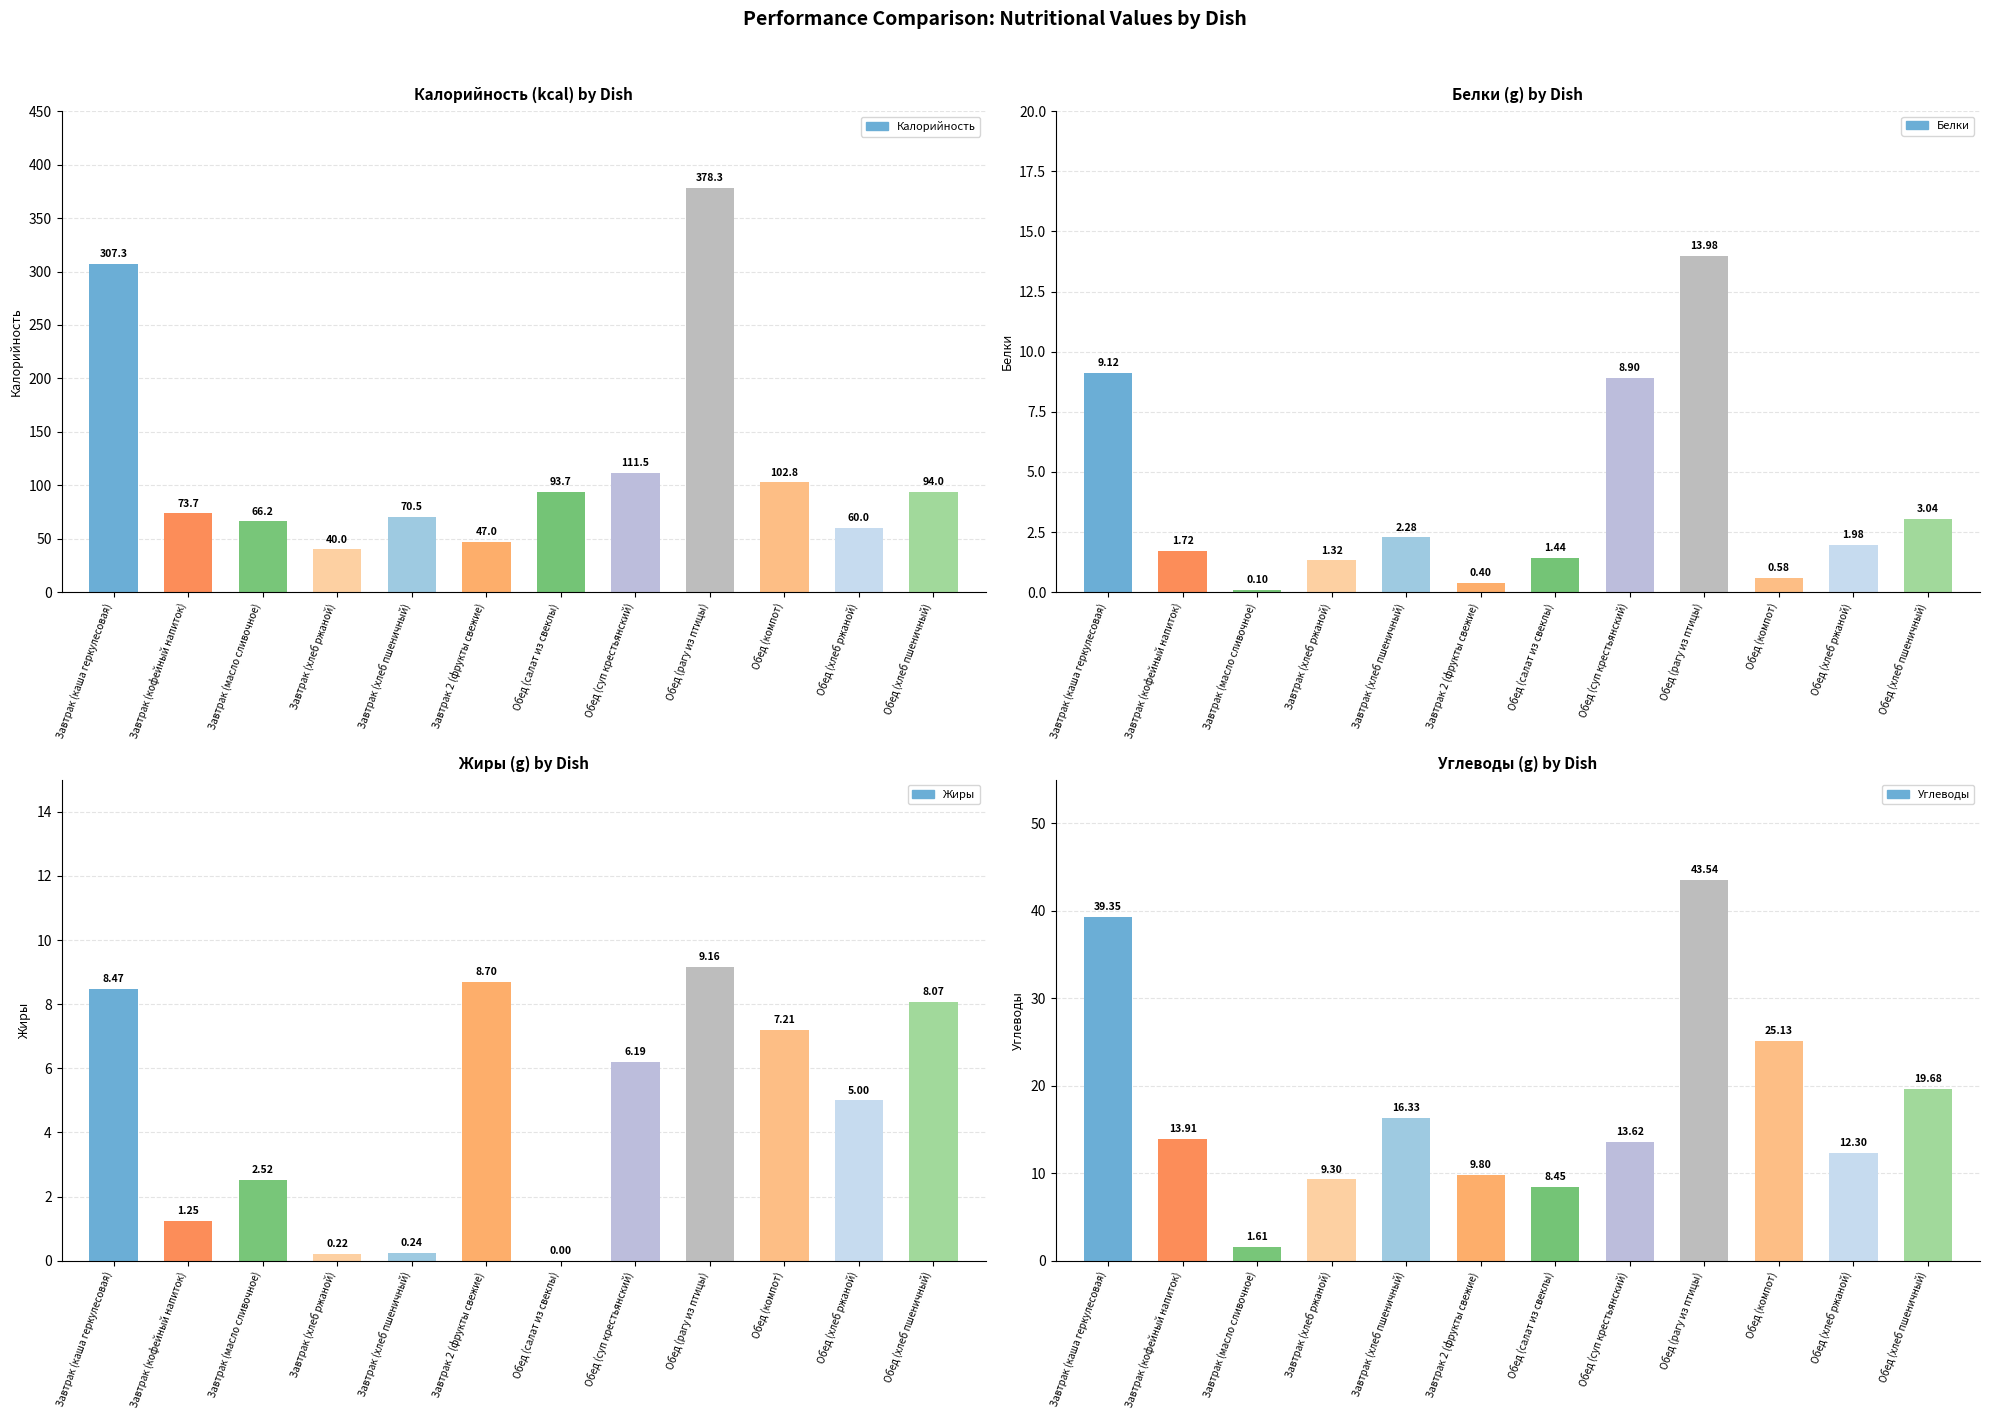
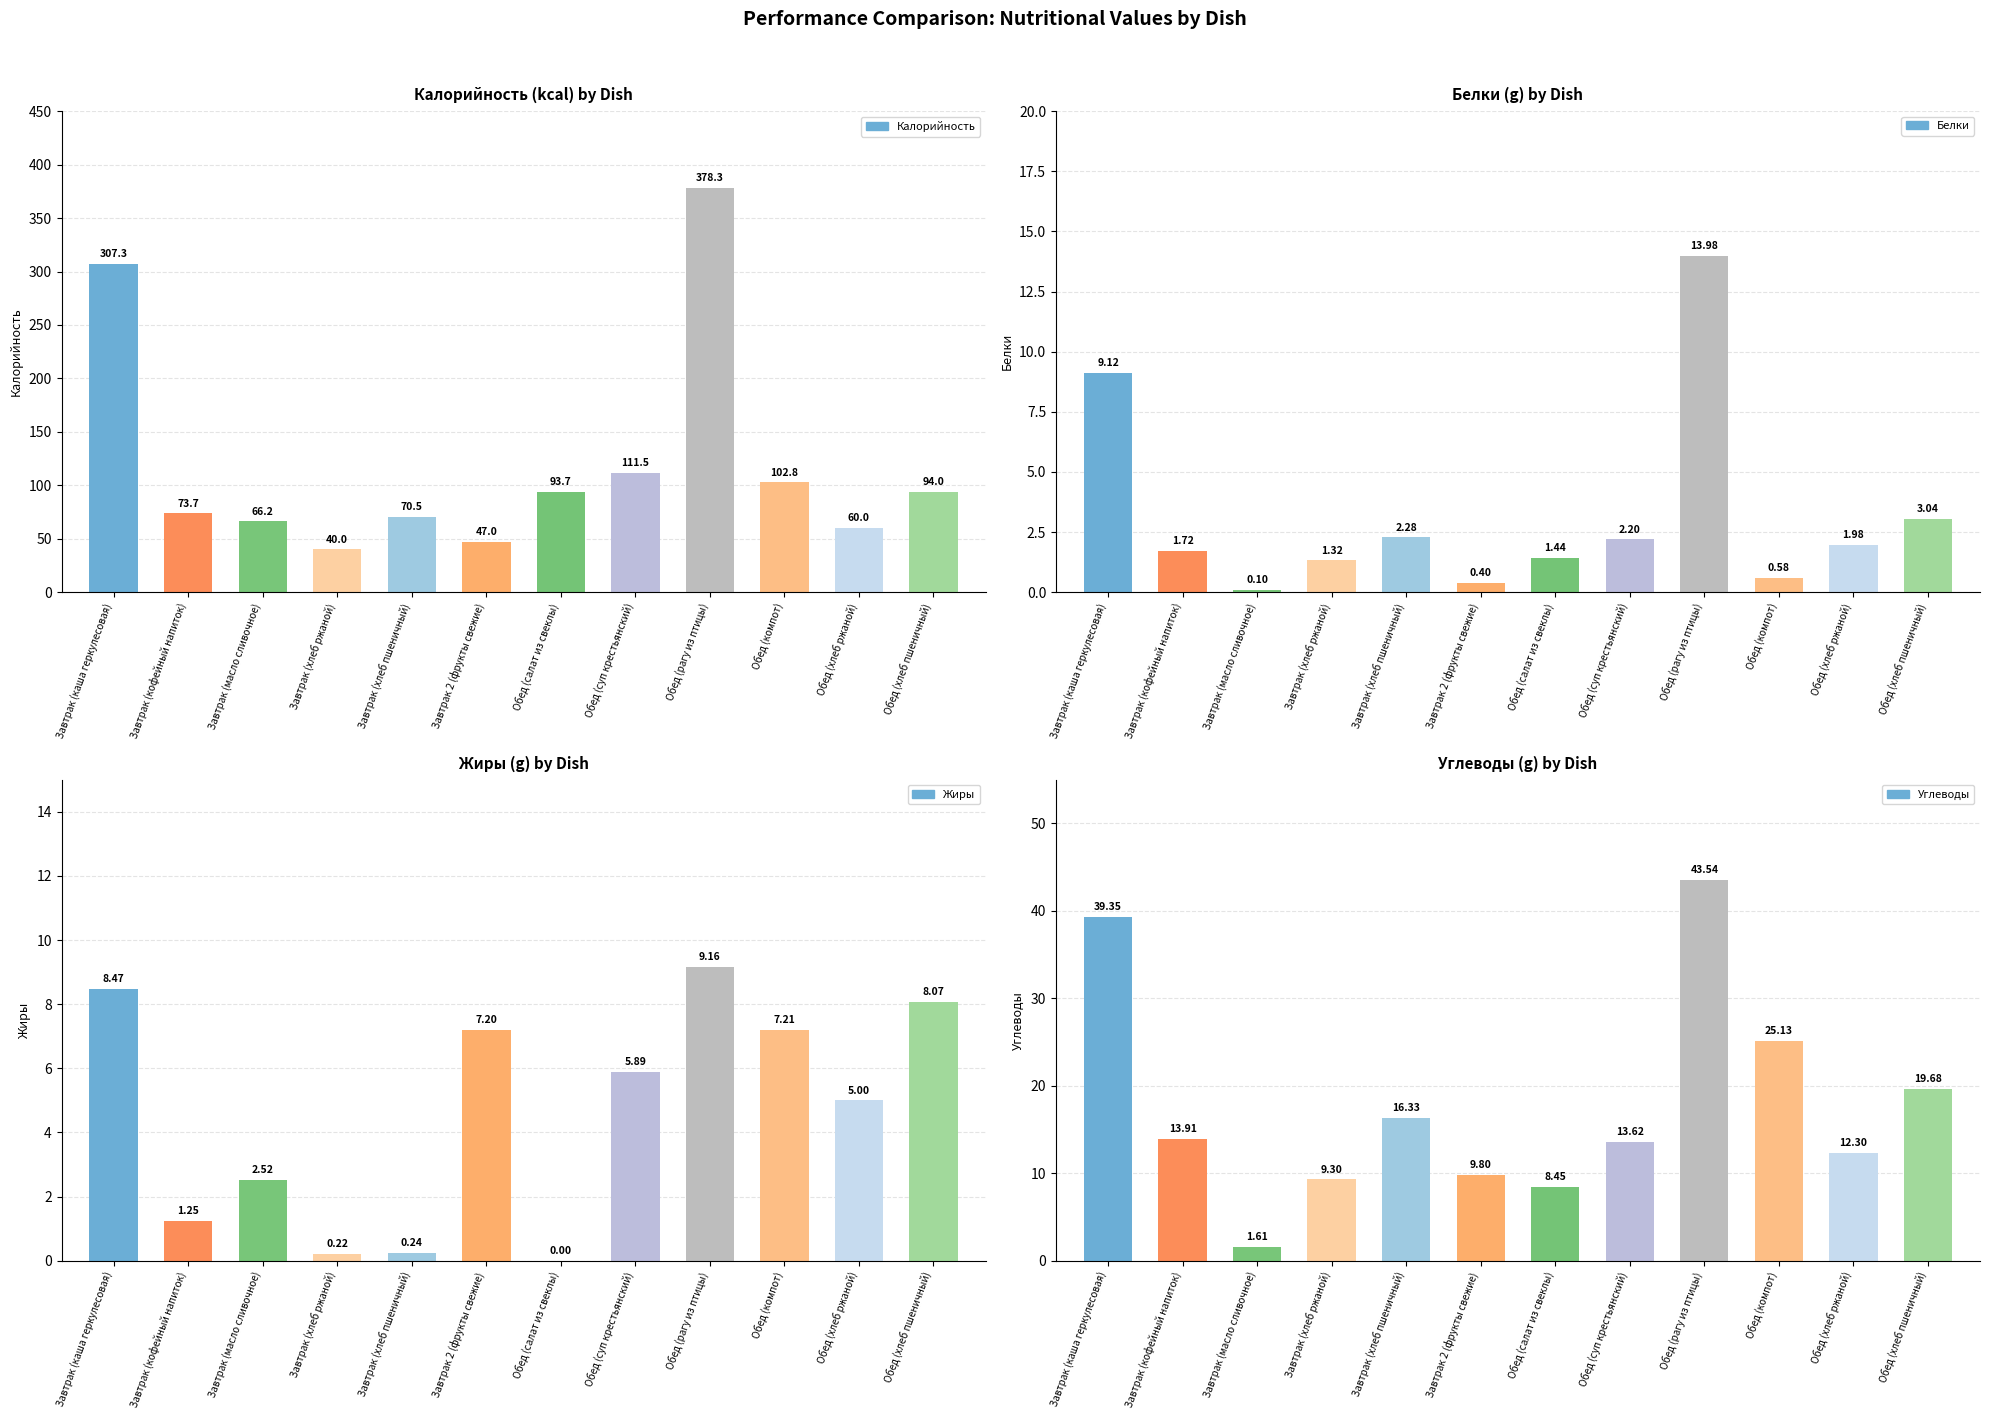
  {
    "Калорийность (kcal) by Dish": {
      "Завтрак (каша геркулесовая)": 307.3,
      "Завтрак (кофейный напиток)": 73.7,
      "Завтрак (масло сливочное)": 66.2,
      "Завтрак (хлеб ржаной)": 40.0,
      "Завтрак (хлеб пшеничный)": 70.5,
      "Завтрак 2 (фрукты свежие)": 47.0,
      "Обед (салат из свеклы)": 93.7,
      "Обед (суп крестьянский)": 111.5,
      "Обед (рагу из птицы)": 378.3,
      "Обед (компот)": 102.8,
      "Обед (хлеб ржаной)": 60.0,
      "Обед (хлеб пшеничный)": 94.0
    },
    "Белки (g) by Dish": {
      "Завтрак (каша геркулесовая)": 9.12,
      "Завтрак (кофейный напиток)": 1.72,
      "Завтрак (масло сливочное)": 0.10,
      "Завтрак (хлеб ржаной)": 1.32,
      "Завтрак (хлеб пшеничный)": 2.28,
      "Завтрак 2 (фрукты свежие)": 0.40,
      "Обед (салат из свеклы)": 1.44,
-     "Обед (суп крестьянский)": 8.90,
+     "Обед (суп крестьянский)": 2.20,
      "Обед (рагу из птицы)": 13.98,
      "Обед (компот)": 0.58,
      "Обед (хлеб ржаной)": 1.98,
      "Обед (хлеб пшеничный)": 3.04
    },
    "Жиры (g) by Dish": {
      "Завтрак (каша геркулесовая)": 8.47,
      "Завтрак (кофейный напиток)": 1.25,
      "Завтрак (масло сливочное)": 2.52,
      "Завтрак (хлеб ржаной)": 0.22,
      "Завтрак (хлеб пшеничный)": 0.24,
-     "Завтрак 2 (фрукты свежие)": 8.70,
+     "Завтрак 2 (фрукты свежие)": 7.20,
      "Обед (салат из свеклы)": 0.00,
-     "Обед (суп крестьянский)": 6.19,
+     "Обед (суп крестьянский)": 5.89,
      "Обед (рагу из птицы)": 9.16,
      "Обед (компот)": 7.21,
      "Обед (хлеб ржаной)": 5.00,
      "Обед (хлеб пшеничный)": 8.07
    },
    "Углеводы (g) by Dish": {
      "Завтрак (каша геркулесовая)": 39.35,
      "Завтрак (кофейный напиток)": 13.91,
      "Завтрак (масло сливочное)": 1.61,
      "Завтрак (хлеб ржаной)": 9.30,
      "Завтрак (хлеб пшеничный)": 16.33,
      "Завтрак 2 (фрукты свежие)": 9.80,
      "Обед (салат из свеклы)": 8.45,
      "Обед (суп крестьянский)": 13.62,
      "Обед (рагу из птицы)": 43.54,
      "Обед (компот)": 25.13,
      "Обед (хлеб ржаной)": 12.30,
      "Обед (хлеб пшеничный)": 19.68
    }
  }
